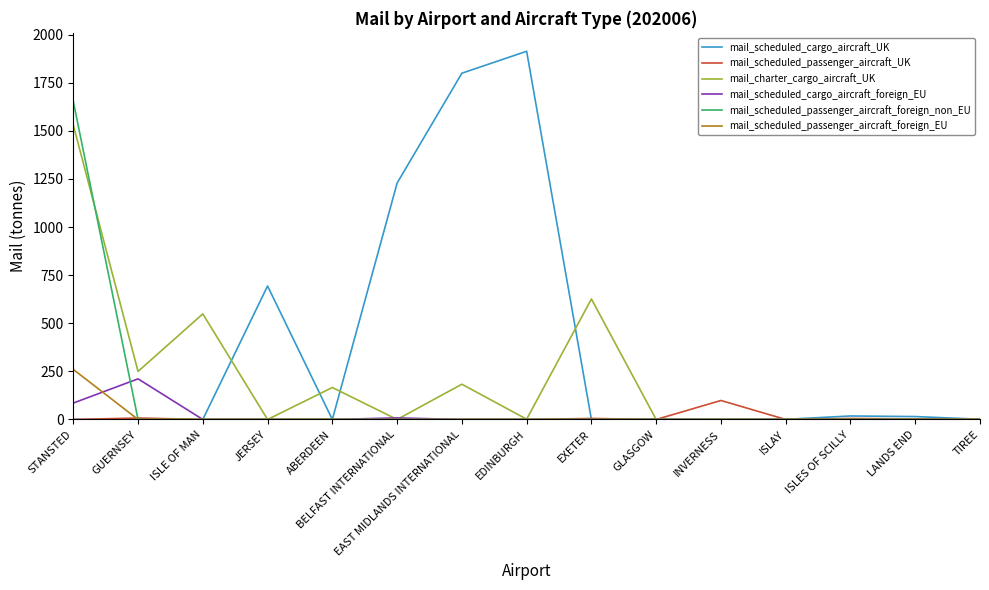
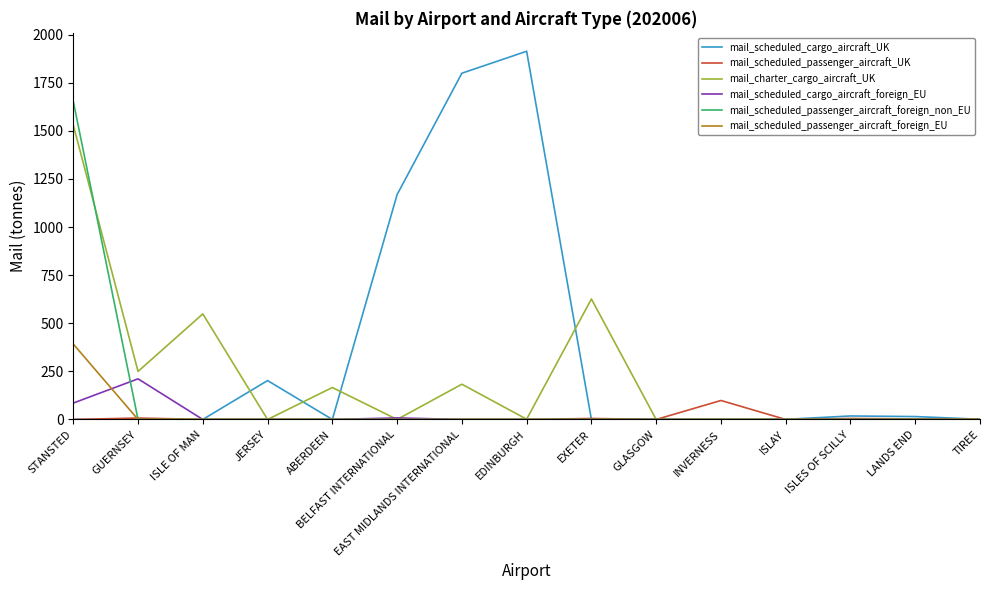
  {
    "mail_scheduled_cargo_aircraft_UK": {
-     "JERSEY": 690,
-     "BELFAST INTERNATIONAL": 1230,
+     "JERSEY": 200,
+     "BELFAST INTERNATIONAL": 1170,
      "EAST MIDLANDS INTERNATIONAL": 1800,
      "EDINBURGH": 1910
    },
    "mail_scheduled_passenger_aircraft_UK": {
      "INVERNESS": 100
    },
    "mail_charter_cargo_aircraft_UK": {
      "STANSTED": 1530,
      "GUERNSEY": 250,
      "ISLE OF MAN": 550,
      "ABERDEEN": 170,
      "EAST MIDLANDS INTERNATIONAL": 180,
      "EXETER": 630
    },
    "mail_scheduled_cargo_aircraft_foreign_EU": {
      "STANSTED": 90,
      "GUERNSEY": 210
    },
    "mail_scheduled_passenger_aircraft_foreign_non_EU": {
      "STANSTED": 1650
    },
    "mail_scheduled_passenger_aircraft_foreign_EU": {
-     "STANSTED": 260
+     "STANSTED": 390
    }
  }
